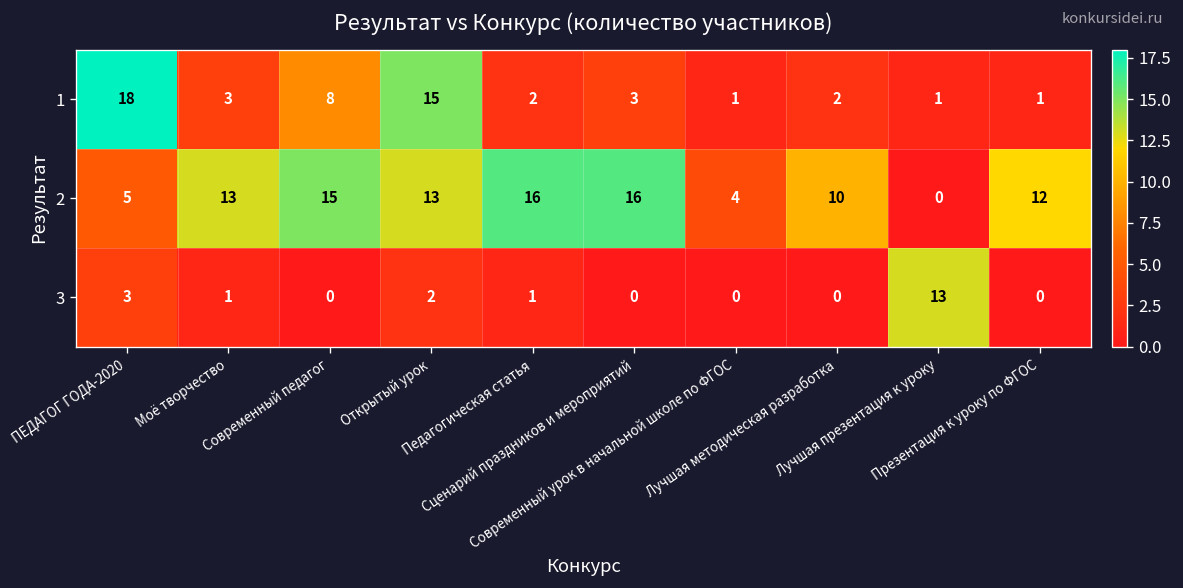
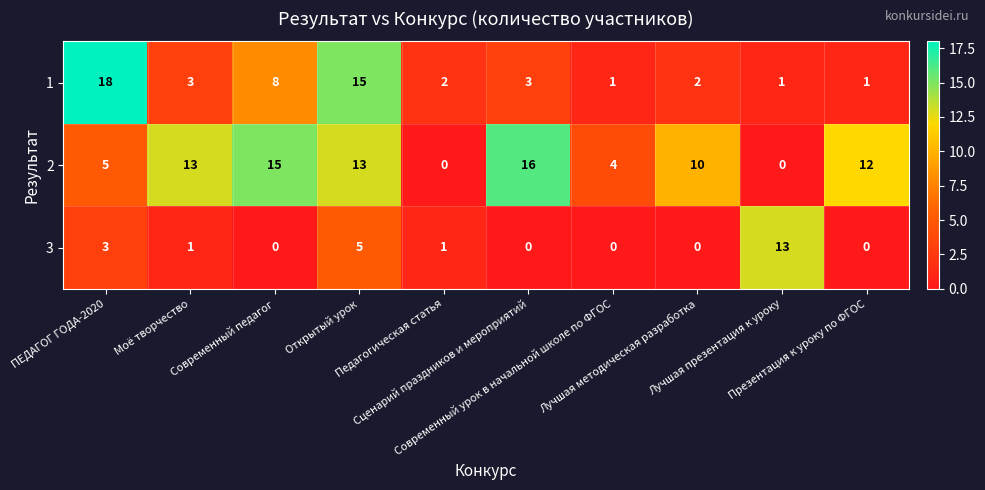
  {
    "1": {
      "ПЕДАГОГ ГОДА-2020": 18,
      "Моё творчество": 3,
      "Современный педагог": 8,
      "Открытый урок": 15,
      "Педагогическая статья": 2,
      "Сценарий праздников и мероприятий": 3,
      "Современный урок в начальной школе по ФГОС": 1,
      "Лучшая методическая разработка": 2,
      "Лучшая презентация к уроку": 1,
      "Презентация к уроку по ФГОС": 1
    },
    "2": {
      "ПЕДАГОГ ГОДА-2020": 5,
      "Моё творчество": 13,
      "Современный педагог": 15,
      "Открытый урок": 13,
-     "Педагогическая статья": 16,
+     "Педагогическая статья": 0,
      "Сценарий праздников и мероприятий": 16,
      "Современный урок в начальной школе по ФГОС": 4,
      "Лучшая методическая разработка": 10,
      "Лучшая презентация к уроку": 0,
      "Презентация к уроку по ФГОС": 12
    },
    "3": {
      "ПЕДАГОГ ГОДА-2020": 3,
      "Моё творчество": 1,
      "Современный педагог": 0,
-     "Открытый урок": 2,
+     "Открытый урок": 5,
      "Педагогическая статья": 1,
      "Сценарий праздников и мероприятий": 0,
      "Современный урок в начальной школе по ФГОС": 0,
      "Лучшая методическая разработка": 0,
      "Лучшая презентация к уроку": 13,
      "Презентация к уроку по ФГОС": 0
    }
  }
